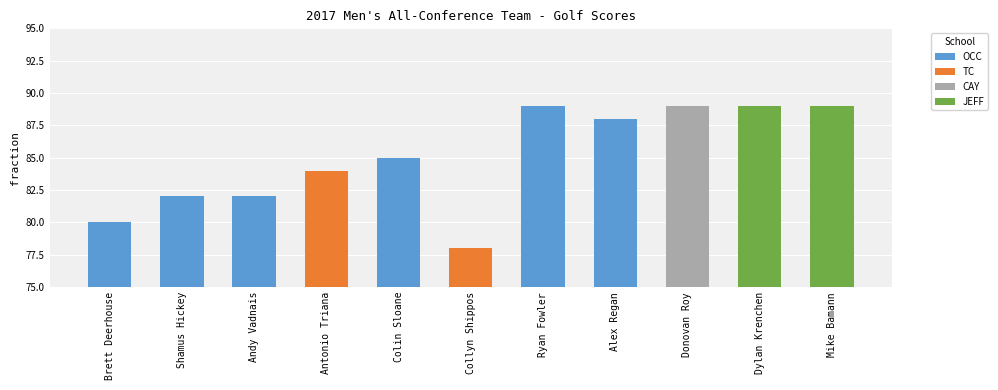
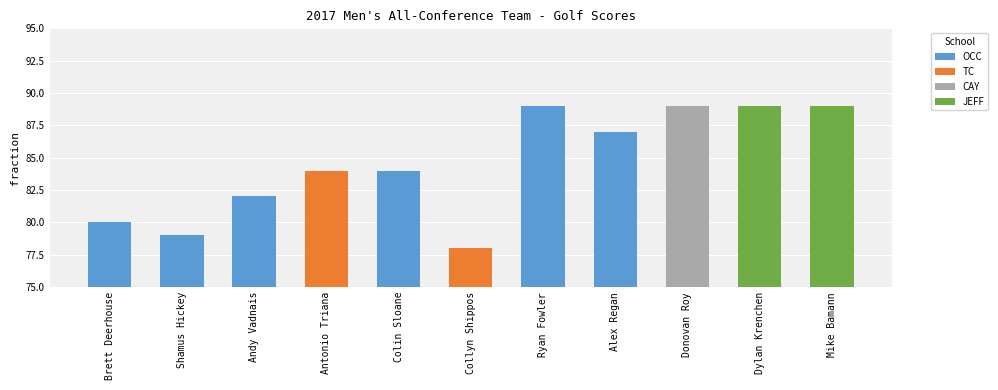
  {
    "OCC": {
      "Brett Deerhouse": 80,
-     "Shamus Hickey": 82,
+     "Shamus Hickey": 79,
      "Andy Vadnais": 82,
-     "Colin Sloane": 85,
+     "Colin Sloane": 84,
      "Ryan Fowler": 89,
-     "Alex Regan": 88
+     "Alex Regan": 87
    },
    "TC": {
      "Antonio Triana": 84,
      "Collyn Shippos": 78
    },
    "CAY": {
      "Donovan Roy": 89
    },
    "JEFF": {
      "Dylan Krenchen": 89,
      "Mike Bamann": 89
    }
  }
